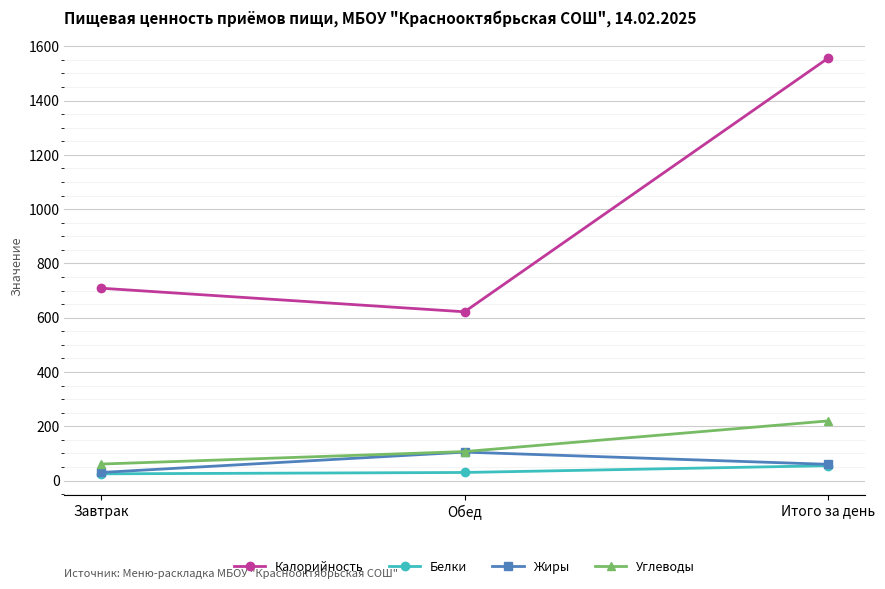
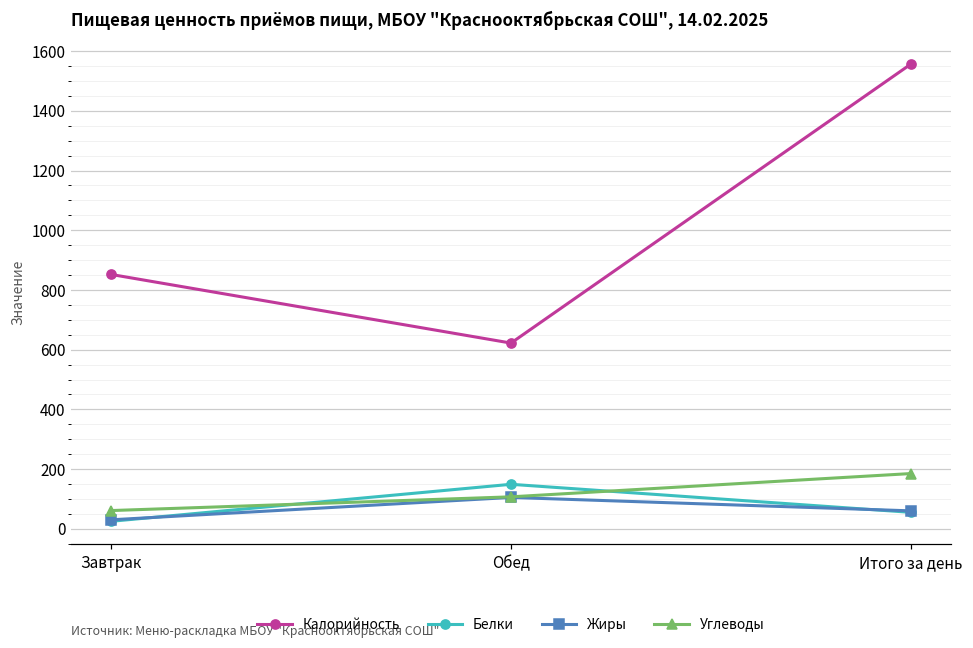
  {
    "Калорийность": {
-     "Завтрак": 710,
+     "Завтрак": 850,
      "Обед": 620,
      "Итого за день": 1560
    },
    "Белки": {
-     "Обед": 30
+     "Обед": 150
    },
    "Углеводы": {
      "Завтрак": 60,
-     "Итого за день": 220
+     "Итого за день": 190
    }
  }
